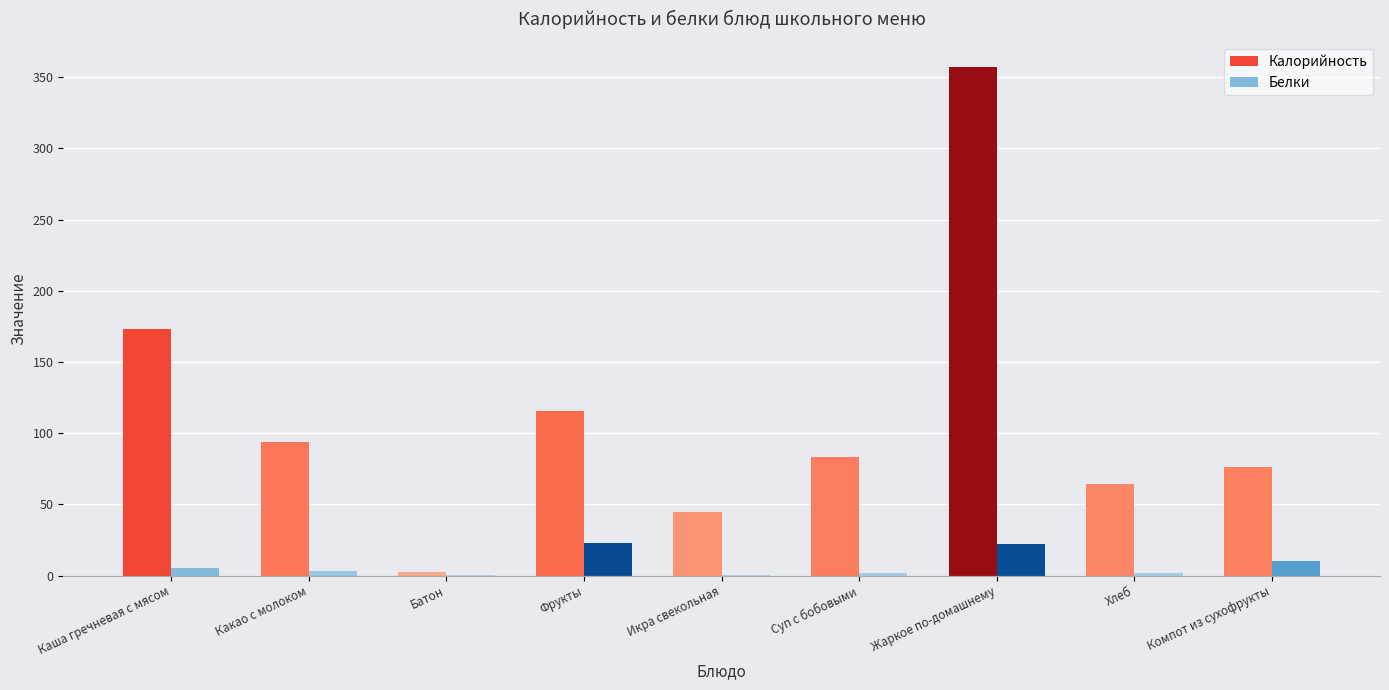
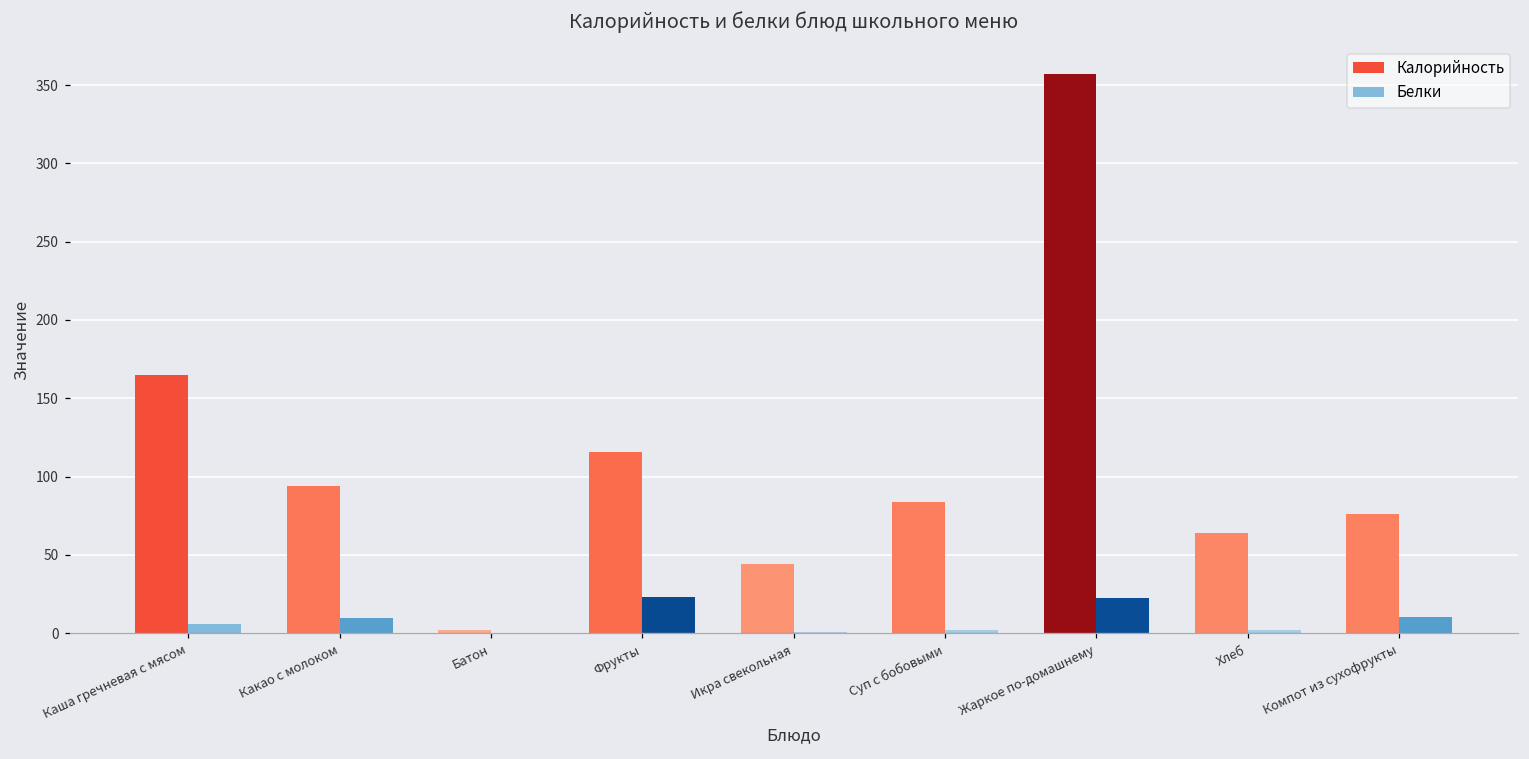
  {
    "Калорийность": {
-     "Каша гречневая с мясом": 174,
+     "Каша гречневая с мясом": 165,
      "Какао с молоком": 94,
      "Батон": 2,
      "Фрукты": 116,
      "Икра свекольная": 44,
      "Суп c бобовыми": 84,
      "Жаркое по-домашнему": 357,
      "Хлеб": 64,
      "Компот из сухофрукты": 76
    },
    "Белки": {
      "Каша гречневая с мясом": 6,
-     "Какао с молоком": 3,
+     "Какао с молоком": 10,
      "Фрукты": 23,
      "Суп c бобовыми": 2,
      "Жаркое по-домашнему": 22,
      "Хлеб": 2,
      "Компот из сухофрукты": 10
    }
  }
